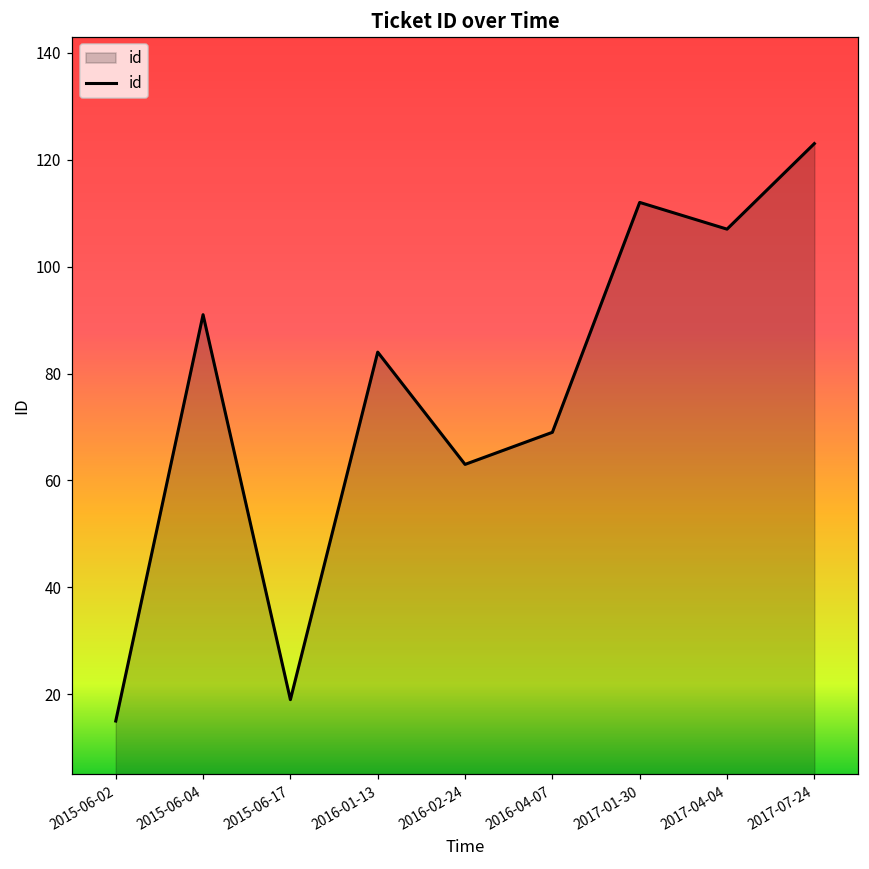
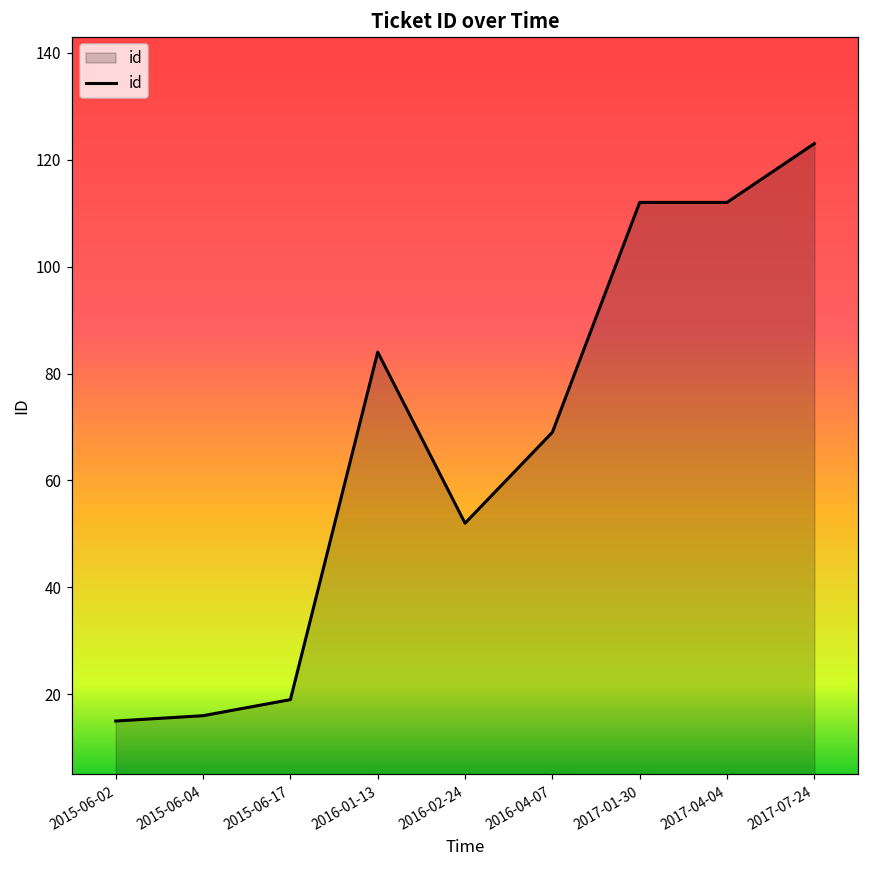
  {
    "2015-06-02": 15,
-   "2015-06-04": 91,
+   "2015-06-04": 16,
    "2015-06-17": 19,
    "2016-01-13": 84,
-   "2016-02-24": 63,
+   "2016-02-24": 52,
    "2016-04-07": 69,
    "2017-01-30": 112,
-   "2017-04-04": 107,
+   "2017-04-04": 112,
    "2017-07-24": 123
  }
